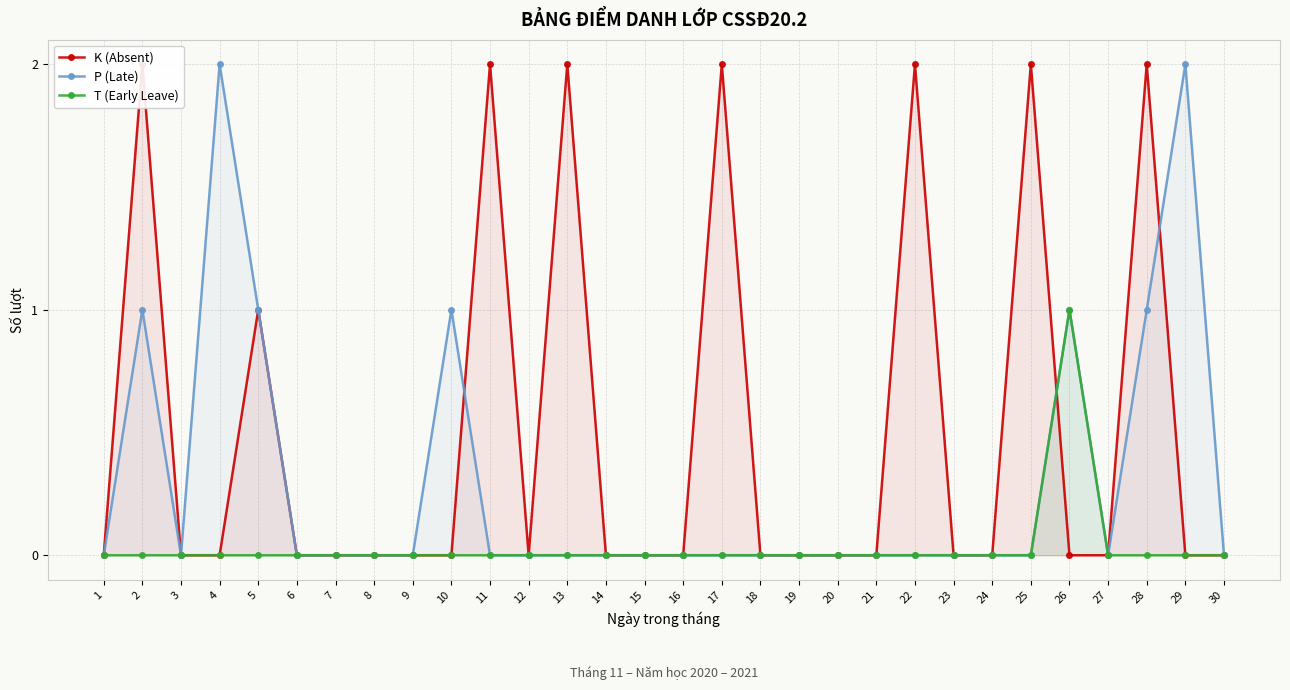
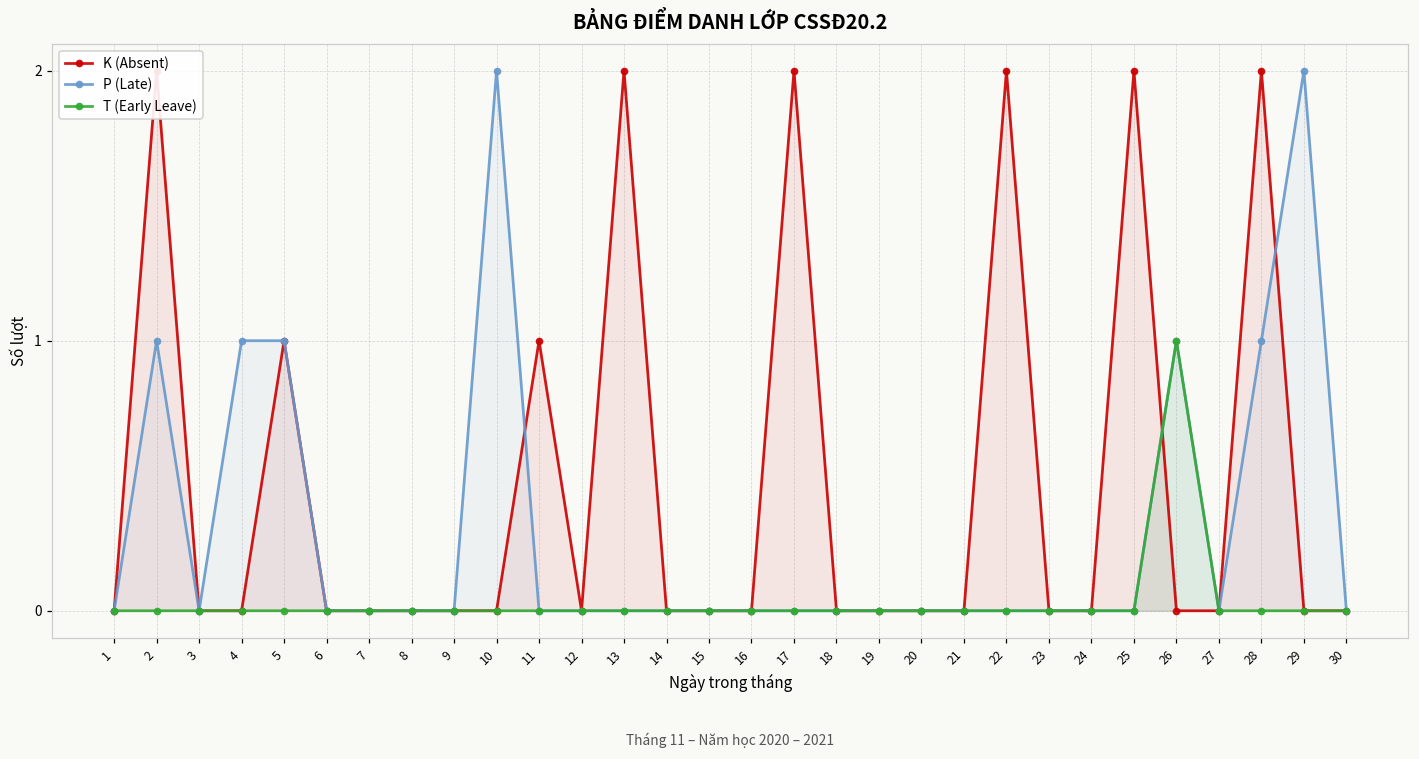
  {
    "K (Absent)": {
-     "11": 2,
+     "11": 1,
      "13": 2,
      "17": 2,
      "22": 2,
      "25": 2,
      "26": 0,
      "28": 2
    },
    "P (Late)": {
      "2": 1,
-     "4": 2,
-     "10": 1,
+     "4": 1,
+     "10": 2,
      "28": 1,
      "29": 2
    },
    "T (Early Leave)": {
      "2": 0,
      "5": 0,
      "28": 0
    }
  }
